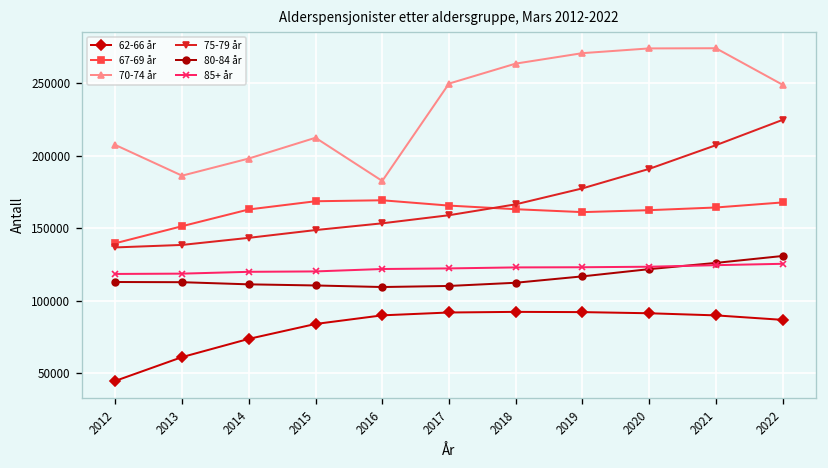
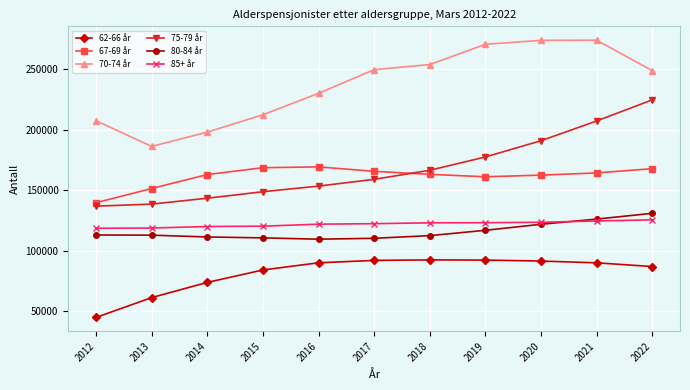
  {
    "70-74 år": {
      "2012": 207000,
      "2013": 186000,
      "2014": 198000,
      "2015": 212000,
-     "2016": 183000,
+     "2016": 230000,
      "2017": 250000,
-     "2018": 264000,
+     "2018": 254000,
      "2019": 271000,
      "2020": 274000,
      "2021": 274000,
      "2022": 249000
    }
  }
